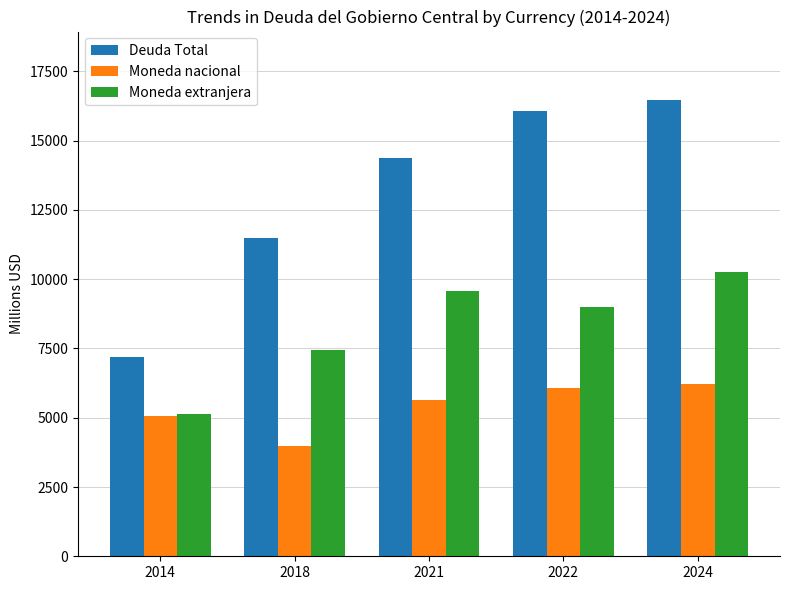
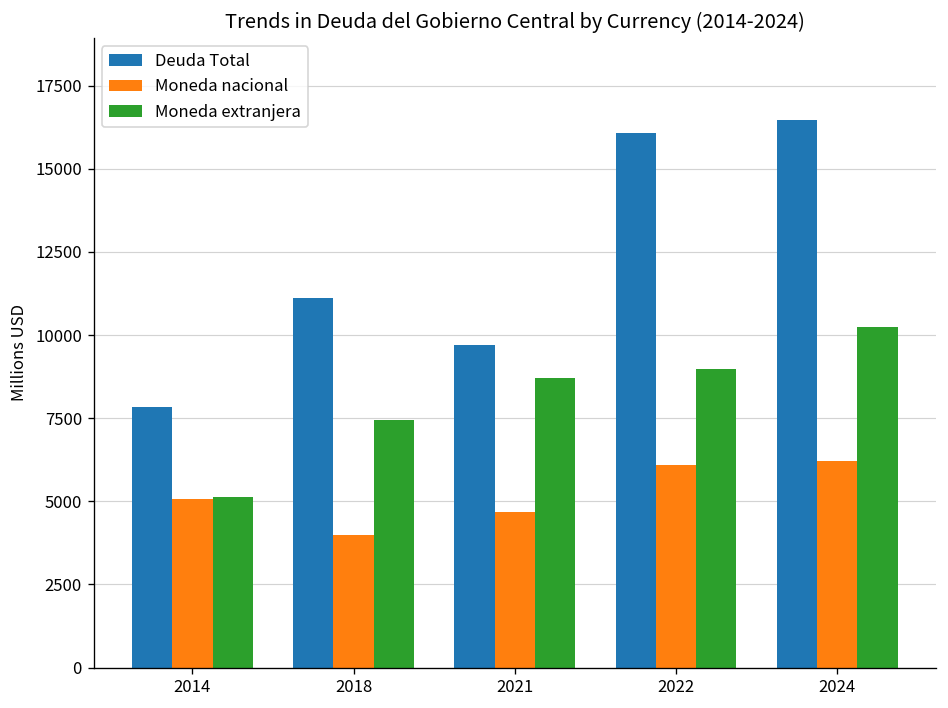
  {
    "Deuda Total": {
-     "2014": 7200,
-     "2018": 11500,
-     "2021": 14400,
+     "2014": 7800,
+     "2018": 11100,
+     "2021": 9700,
      "2022": 16100,
      "2024": 16500
    },
    "Moneda nacional": {
      "2014": 5100,
      "2018": 4000,
-     "2021": 5700,
+     "2021": 4700,
      "2022": 6100,
      "2024": 6200
    },
    "Moneda extranjera": {
      "2014": 5100,
      "2018": 7400,
-     "2021": 9600,
+     "2021": 8700,
      "2022": 9000,
      "2024": 10300
    }
  }
